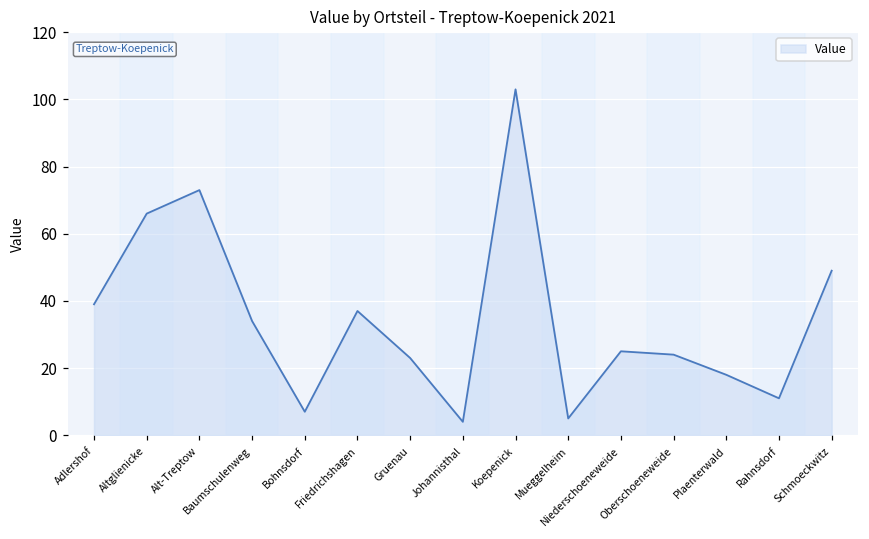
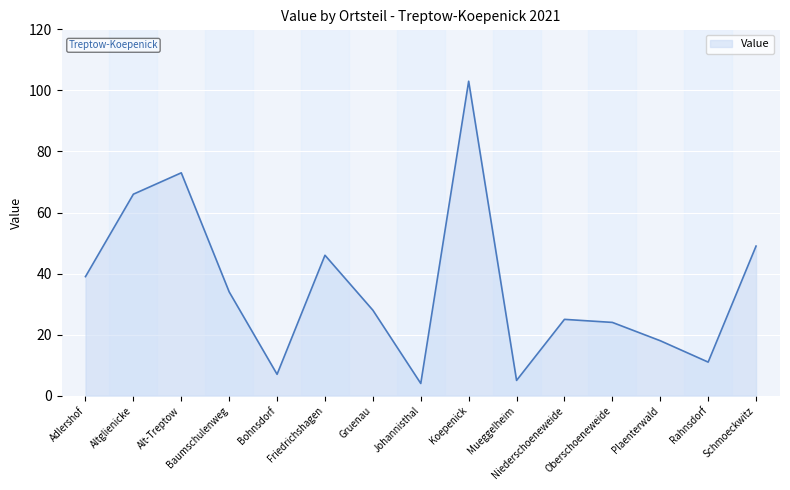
  {
    "Adlershof": 39,
    "Altglienicke": 66,
    "Alt-Treptow": 73,
    "Baumschulenweg": 34,
    "Bohnsdorf": 7,
-   "Friedrichshagen": 37,
-   "Gruenau": 23,
+   "Friedrichshagen": 46,
+   "Gruenau": 28,
    "Johannisthal": 4,
    "Koepenick": 103,
    "Mueggelheim": 5,
    "Niederschoeneweide": 25,
    "Oberschoeneweide": 24,
    "Plaenterwald": 18,
    "Rahnsdorf": 11,
    "Schmoeckwitz": 49
  }
